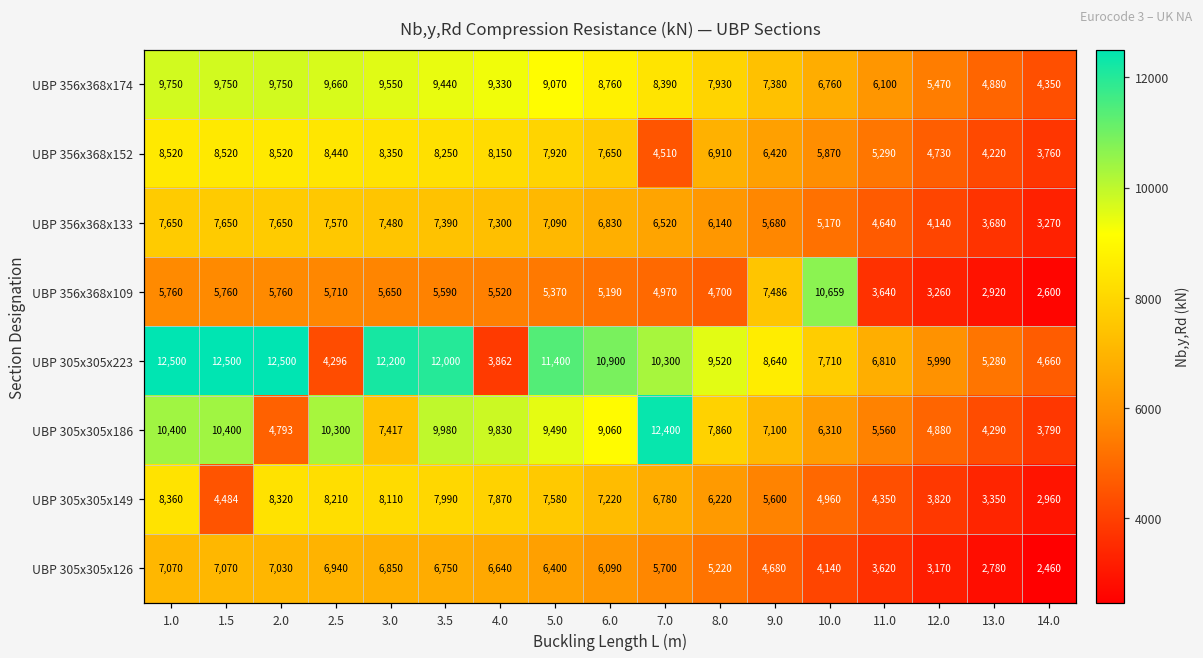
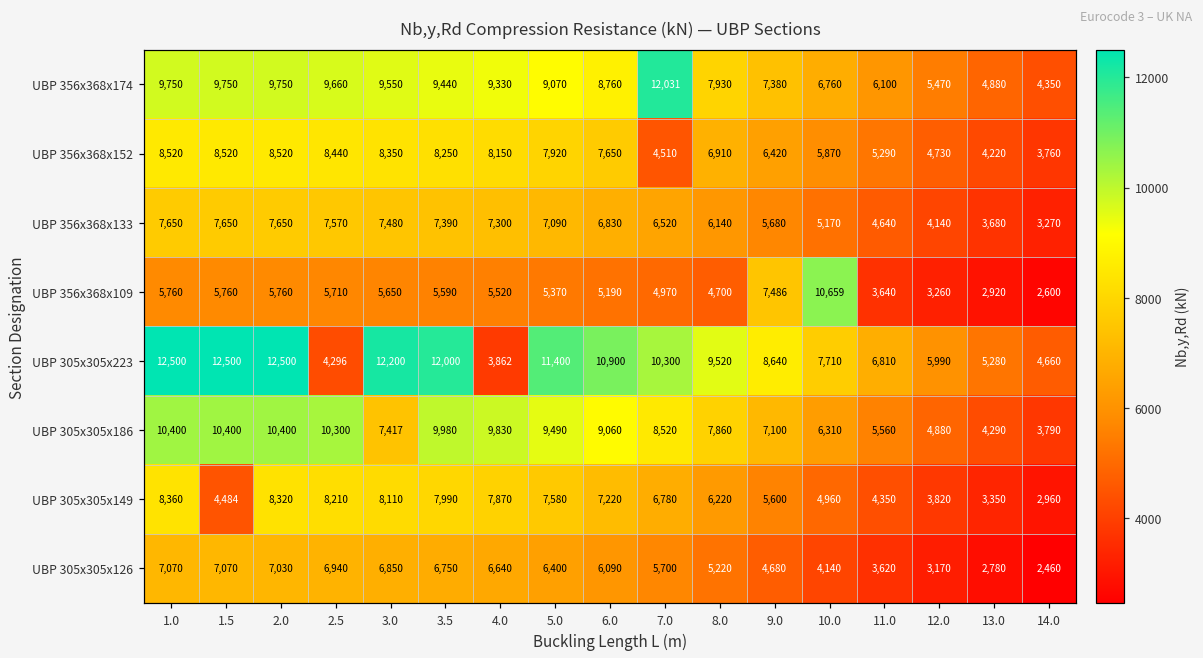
  {
    "UBP 356x368x174": {
      "1.0": "9,750",
      "1.5": "9,750",
      "2.0": "9,750",
      "2.5": "9,660",
      "3.0": "9,550",
      "3.5": "9,440",
      "4.0": "9,330",
      "5.0": "9,070",
      "6.0": "8,760",
-     "7.0": "8,390",
+     "7.0": "12,031",
      "8.0": "7,930",
      "9.0": "7,380",
      "10.0": "6,760",
      "11.0": "6,100",
      "12.0": "5,470",
      "13.0": "4,880",
      "14.0": "4,350"
    },
    "UBP 356x368x152": {
      "1.0": "8,520",
      "1.5": "8,520",
      "2.0": "8,520",
      "2.5": "8,440",
      "3.0": "8,350",
      "3.5": "8,250",
      "4.0": "8,150",
      "5.0": "7,920",
      "6.0": "7,650",
      "7.0": "4,510",
      "8.0": "6,910",
      "9.0": "6,420",
      "10.0": "5,870",
      "11.0": "5,290",
      "12.0": "4,730",
      "13.0": "4,220",
      "14.0": "3,760"
    },
    "UBP 356x368x133": {
      "1.0": "7,650",
      "1.5": "7,650",
      "2.0": "7,650",
      "2.5": "7,570",
      "3.0": "7,480",
      "3.5": "7,390",
      "4.0": "7,300",
      "5.0": "7,090",
      "6.0": "6,830",
      "7.0": "6,520",
      "8.0": "6,140",
      "9.0": "5,680",
      "10.0": "5,170",
      "11.0": "4,640",
      "12.0": "4,140",
      "13.0": "3,680",
      "14.0": "3,270"
    },
    "UBP 356x368x109": {
      "1.0": "5,760",
      "1.5": "5,760",
      "2.0": "5,760",
      "2.5": "5,710",
      "3.0": "5,650",
      "3.5": "5,590",
      "4.0": "5,520",
      "5.0": "5,370",
      "6.0": "5,190",
      "7.0": "4,970",
      "8.0": "4,700",
      "9.0": "7,486",
      "10.0": "10,659",
      "11.0": "3,640",
      "12.0": "3,260",
      "13.0": "2,920",
      "14.0": "2,600"
    },
    "UBP 305x305x223": {
      "1.0": "12,500",
      "1.5": "12,500",
      "2.0": "12,500",
      "2.5": "4,296",
      "3.0": "12,200",
      "3.5": "12,000",
      "4.0": "3,862",
      "5.0": "11,400",
      "6.0": "10,900",
      "7.0": "10,300",
      "8.0": "9,520",
      "9.0": "8,640",
      "10.0": "7,710",
      "11.0": "6,810",
      "12.0": "5,990",
      "13.0": "5,280",
      "14.0": "4,660"
    },
    "UBP 305x305x186": {
      "1.0": "10,400",
      "1.5": "10,400",
-     "2.0": "4,793",
+     "2.0": "10,400",
      "2.5": "10,300",
      "3.0": "7,417",
      "3.5": "9,980",
      "4.0": "9,830",
      "5.0": "9,490",
      "6.0": "9,060",
-     "7.0": "12,400",
+     "7.0": "8,520",
      "8.0": "7,860",
      "9.0": "7,100",
      "10.0": "6,310",
      "11.0": "5,560",
      "12.0": "4,880",
      "13.0": "4,290",
      "14.0": "3,790"
    },
    "UBP 305x305x149": {
      "1.0": "8,360",
      "1.5": "4,484",
      "2.0": "8,320",
      "2.5": "8,210",
      "3.0": "8,110",
      "3.5": "7,990",
      "4.0": "7,870",
      "5.0": "7,580",
      "6.0": "7,220",
      "7.0": "6,780",
      "8.0": "6,220",
      "9.0": "5,600",
      "10.0": "4,960",
      "11.0": "4,350",
      "12.0": "3,820",
      "13.0": "3,350",
      "14.0": "2,960"
    },
    "UBP 305x305x126": {
      "1.0": "7,070",
      "1.5": "7,070",
      "2.0": "7,030",
      "2.5": "6,940",
      "3.0": "6,850",
      "3.5": "6,750",
      "4.0": "6,640",
      "5.0": "6,400",
      "6.0": "6,090",
      "7.0": "5,700",
      "8.0": "5,220",
      "9.0": "4,680",
      "10.0": "4,140",
      "11.0": "3,620",
      "12.0": "3,170",
      "13.0": "2,780",
      "14.0": "2,460"
    }
  }
